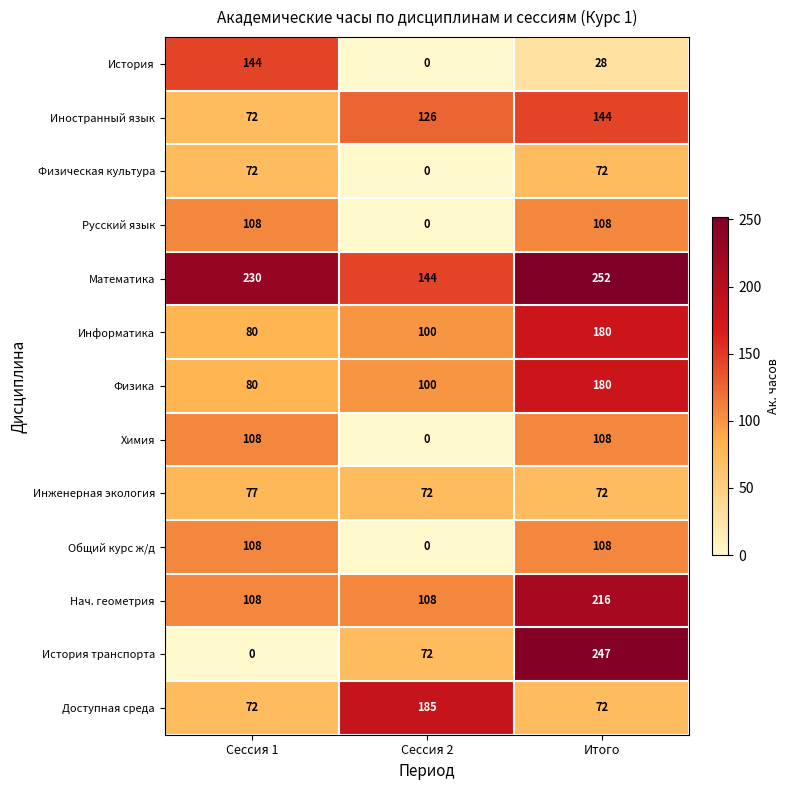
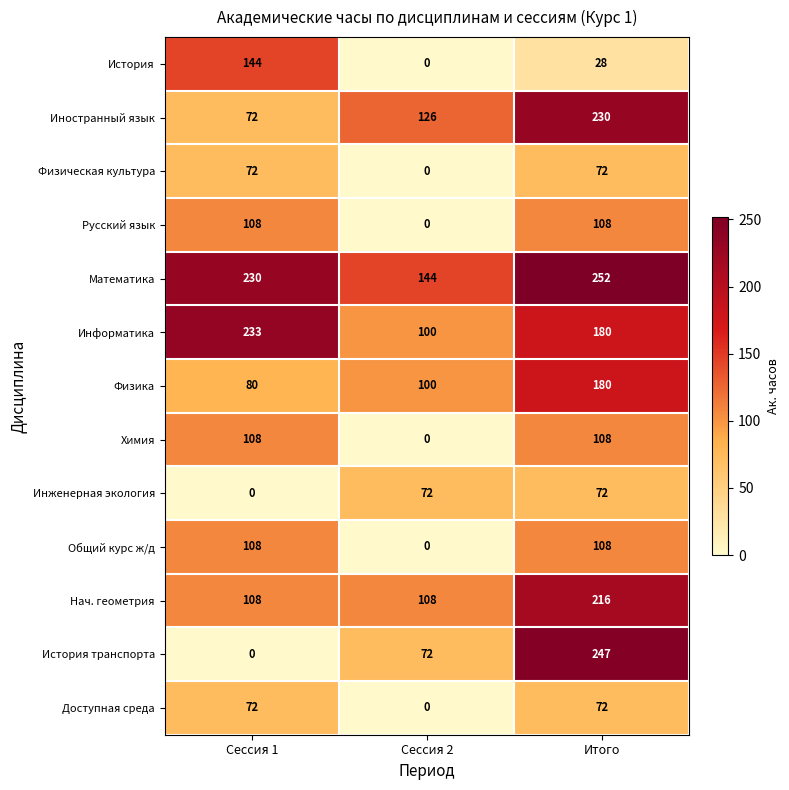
  {
    "История": {
      "Сессия 1": 144,
      "Сессия 2": 0,
      "Итого": 28
    },
    "Иностранный язык": {
      "Сессия 1": 72,
      "Сессия 2": 126,
-     "Итого": 144
+     "Итого": 230
    },
    "Физическая культура": {
      "Сессия 1": 72,
      "Сессия 2": 0,
      "Итого": 72
    },
    "Русский язык": {
      "Сессия 1": 108,
      "Сессия 2": 0,
      "Итого": 108
    },
    "Математика": {
      "Сессия 1": 230,
      "Сессия 2": 144,
      "Итого": 252
    },
    "Информатика": {
-     "Сессия 1": 80,
+     "Сессия 1": 233,
      "Сессия 2": 100,
      "Итого": 180
    },
    "Физика": {
      "Сессия 1": 80,
      "Сессия 2": 100,
      "Итого": 180
    },
    "Химия": {
      "Сессия 1": 108,
      "Сессия 2": 0,
      "Итого": 108
    },
    "Инженерная экология": {
-     "Сессия 1": 77,
+     "Сессия 1": 0,
      "Сессия 2": 72,
      "Итого": 72
    },
    "Общий курс ж/д": {
      "Сессия 1": 108,
      "Сессия 2": 0,
      "Итого": 108
    },
    "Нач. геометрия": {
      "Сессия 1": 108,
      "Сессия 2": 108,
      "Итого": 216
    },
    "История транспорта": {
      "Сессия 1": 0,
      "Сессия 2": 72,
      "Итого": 247
    },
    "Доступная среда": {
      "Сессия 1": 72,
-     "Сессия 2": 185,
+     "Сессия 2": 0,
      "Итого": 72
    }
  }
